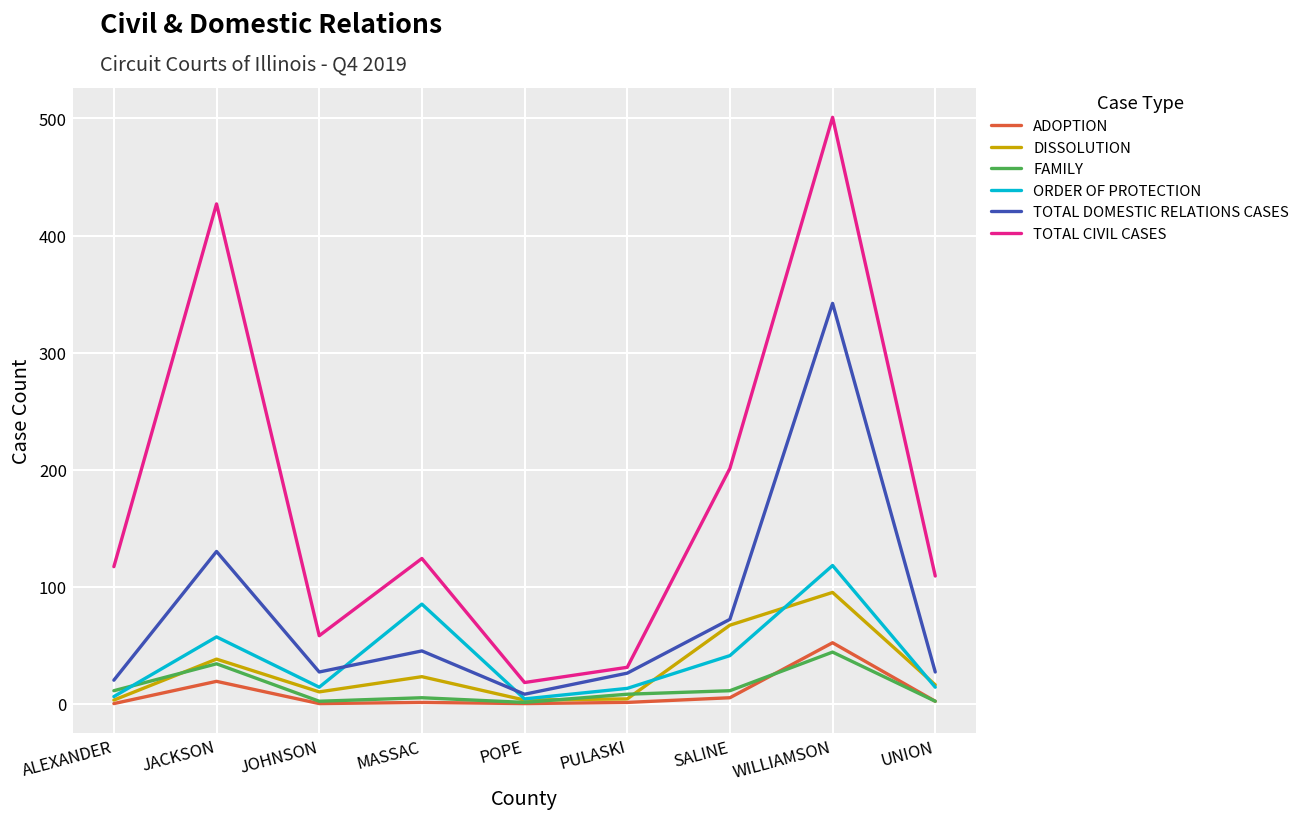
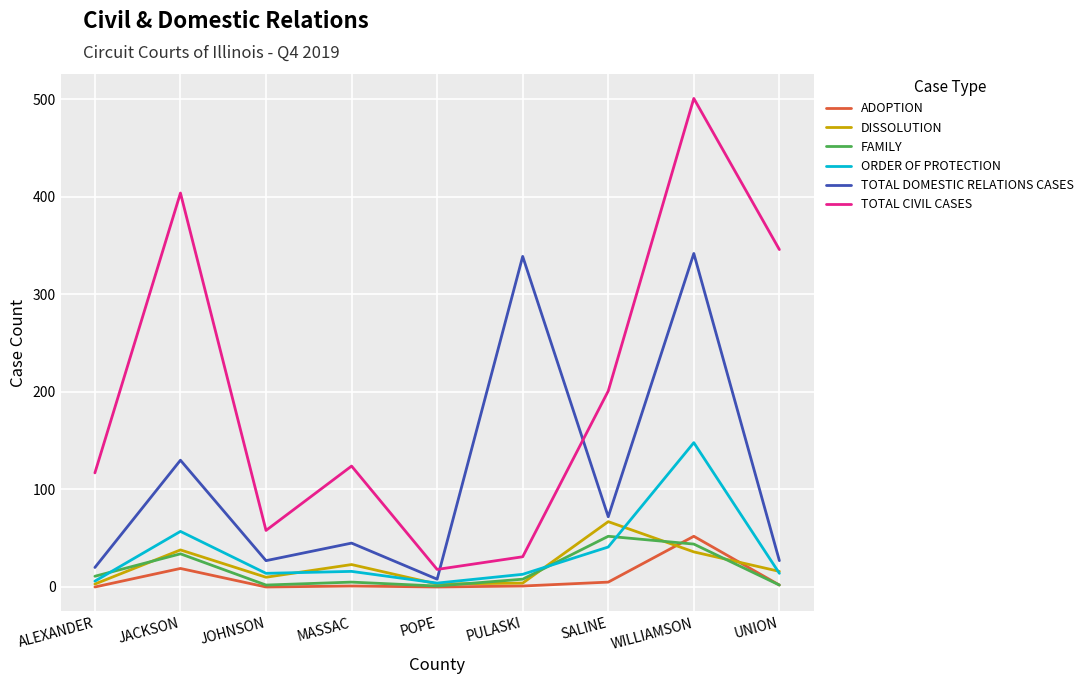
  {
    "ADOPTION": {
      "ALEXANDER": 0,
      "JACKSON": 20,
      "MASSAC": 0,
      "PULASKI": 0,
      "SALINE": 10,
      "WILLIAMSON": 50
    },
    "DISSOLUTION": {
      "ALEXANDER": 0,
      "JACKSON": 40,
      "JOHNSON": 10,
      "MASSAC": 20,
      "PULASKI": 0,
      "SALINE": 70,
-     "WILLIAMSON": 100
+     "WILLIAMSON": 40
    },
    "FAMILY": {
      "ALEXANDER": 10,
      "JACKSON": 30,
      "MASSAC": 10,
      "PULASKI": 10,
-     "SALINE": 10,
+     "SALINE": 50,
      "WILLIAMSON": 40
    },
    "ORDER OF PROTECTION": {
      "ALEXANDER": 10,
      "JACKSON": 60,
      "JOHNSON": 10,
-     "MASSAC": 90,
+     "MASSAC": 20,
      "PULASKI": 10,
      "SALINE": 40,
-     "WILLIAMSON": 120
+     "WILLIAMSON": 150
    },
    "TOTAL DOMESTIC RELATIONS CASES": {
      "ALEXANDER": 20,
      "JACKSON": 130,
      "JOHNSON": 30,
      "MASSAC": 50,
      "POPE": 10,
-     "PULASKI": 30,
+     "PULASKI": 340,
      "SALINE": 70,
      "WILLIAMSON": 340,
      "UNION": 30
    },
    "TOTAL CIVIL CASES": {
      "ALEXANDER": 120,
-     "JACKSON": 430,
+     "JACKSON": 400,
      "JOHNSON": 60,
      "MASSAC": 120,
      "POPE": 20,
      "PULASKI": 30,
      "SALINE": 200,
      "WILLIAMSON": 500,
-     "UNION": 110
+     "UNION": 350
    }
  }
